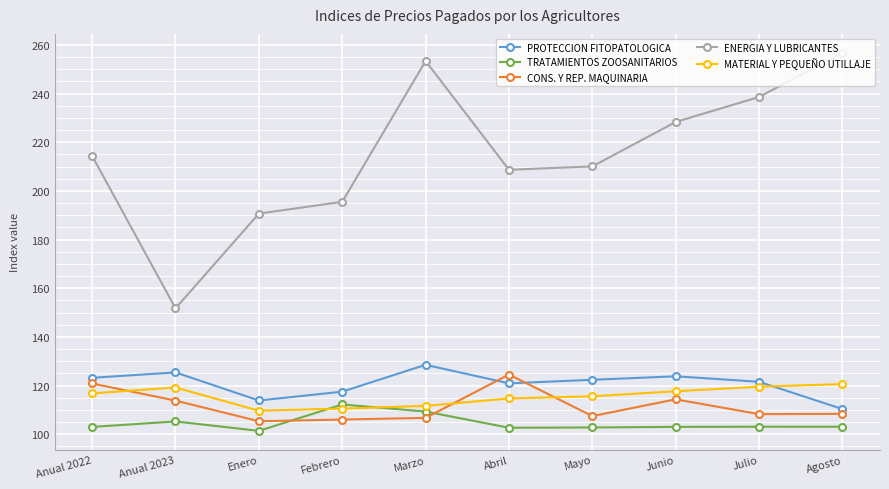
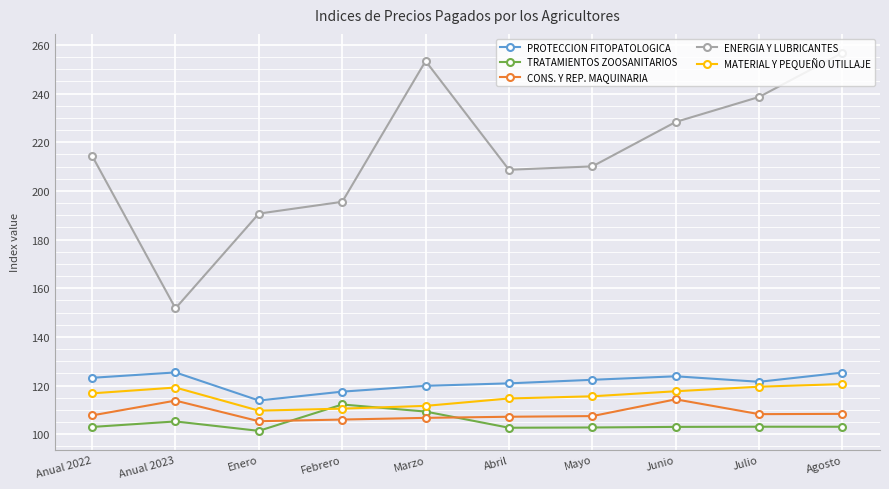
  {
    "PROTECCION FITOPATOLOGICA": {
      "Anual 2022": 123,
      "Anual 2023": 125,
      "Enero": 114,
      "Febrero": 117,
-     "Marzo": 129,
+     "Marzo": 120,
      "Abril": 121,
      "Mayo": 122,
      "Junio": 124,
      "Julio": 122,
-     "Agosto": 110
+     "Agosto": 125
    },
    "TRATAMIENTOS ZOOSANITARIOS": {
      "Anual 2022": 103,
      "Anual 2023": 105,
      "Enero": 101,
      "Febrero": 112,
      "Marzo": 109,
      "Abril": 103,
      "Mayo": 103,
      "Junio": 103,
      "Julio": 103,
      "Agosto": 103
    },
    "CONS. Y REP. MAQUINARIA": {
-     "Anual 2022": 121,
+     "Anual 2022": 108,
      "Anual 2023": 114,
      "Enero": 105,
      "Febrero": 106,
      "Marzo": 107,
-     "Abril": 125,
+     "Abril": 107,
      "Mayo": 107,
      "Junio": 114,
      "Julio": 108,
      "Agosto": 108
    },
    "ENERGIA Y LUBRICANTES": {
      "Anual 2022": 214,
      "Anual 2023": 152,
      "Enero": 191,
      "Febrero": 196,
      "Marzo": 253,
      "Abril": 209,
      "Mayo": 210,
      "Junio": 228,
      "Julio": 239
    },
    "MATERIAL Y PEQUEÑO UTILLAJE": {
      "Anual 2022": 117,
      "Anual 2023": 119,
      "Enero": 110,
      "Febrero": 111,
      "Marzo": 112,
      "Abril": 115,
      "Mayo": 116,
      "Junio": 118,
      "Julio": 120,
      "Agosto": 121
    }
  }
